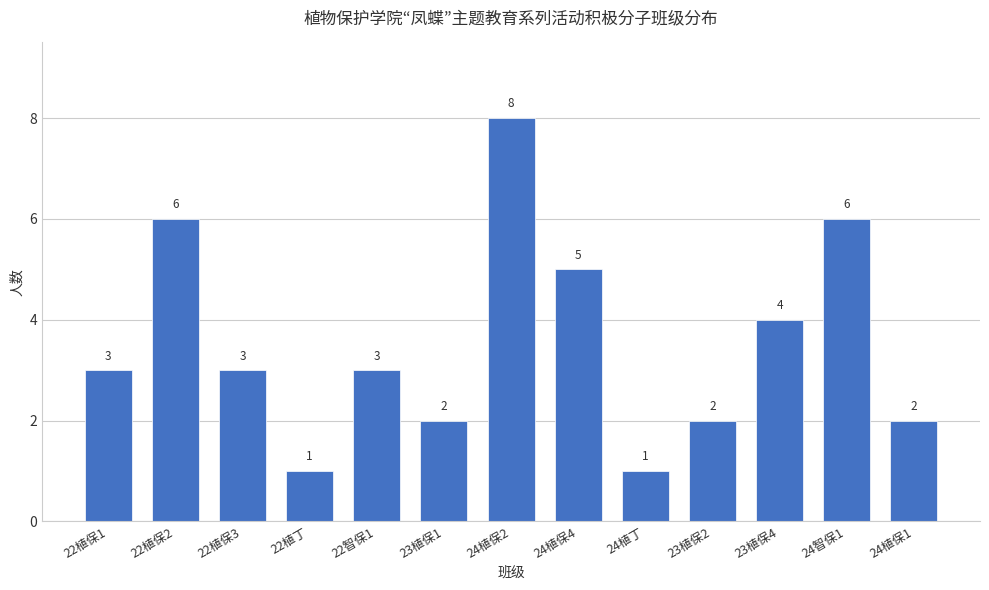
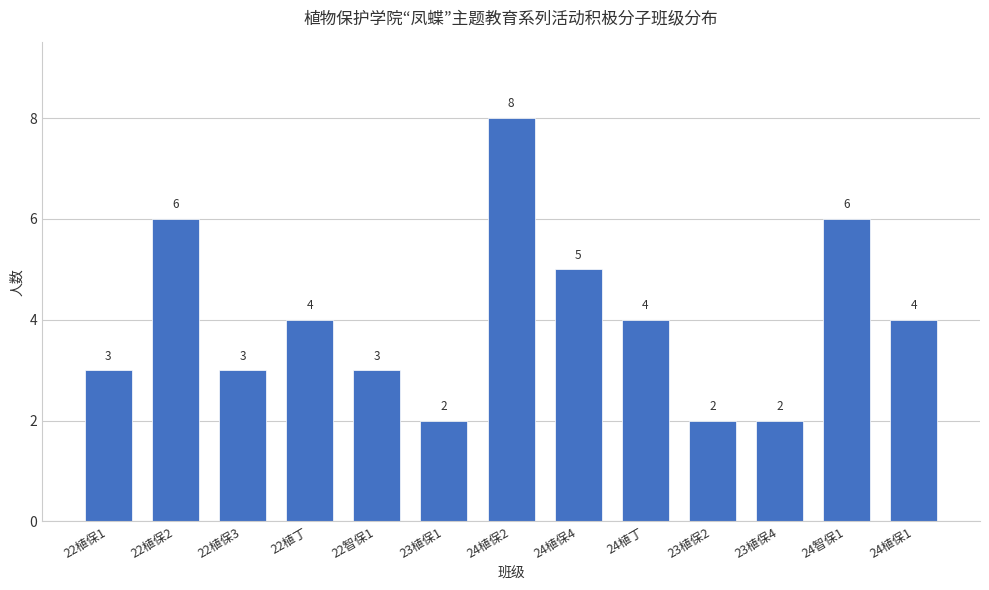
  {
    "22植保1": 3,
    "22植保2": 6,
    "22植保3": 3,
-   "22植丁": 1,
+   "22植丁": 4,
    "22智保1": 3,
    "23植保1": 2,
    "24植保2": 8,
    "24植保4": 5,
-   "24植丁": 1,
+   "24植丁": 4,
    "23植保2": 2,
-   "23植保4": 4,
+   "23植保4": 2,
    "24智保1": 6,
-   "24植保1": 2
+   "24植保1": 4
  }
